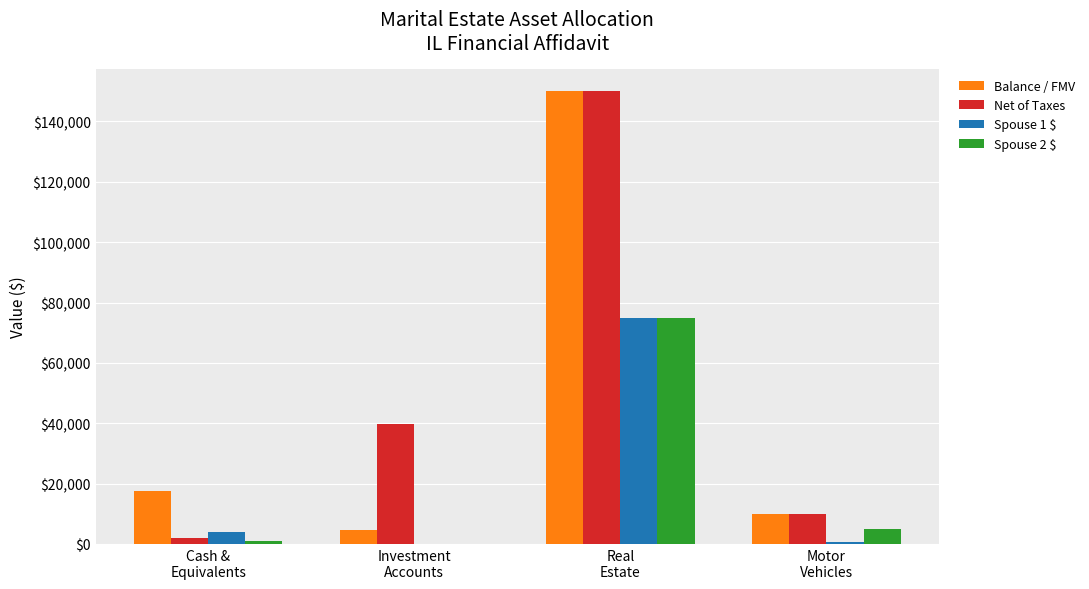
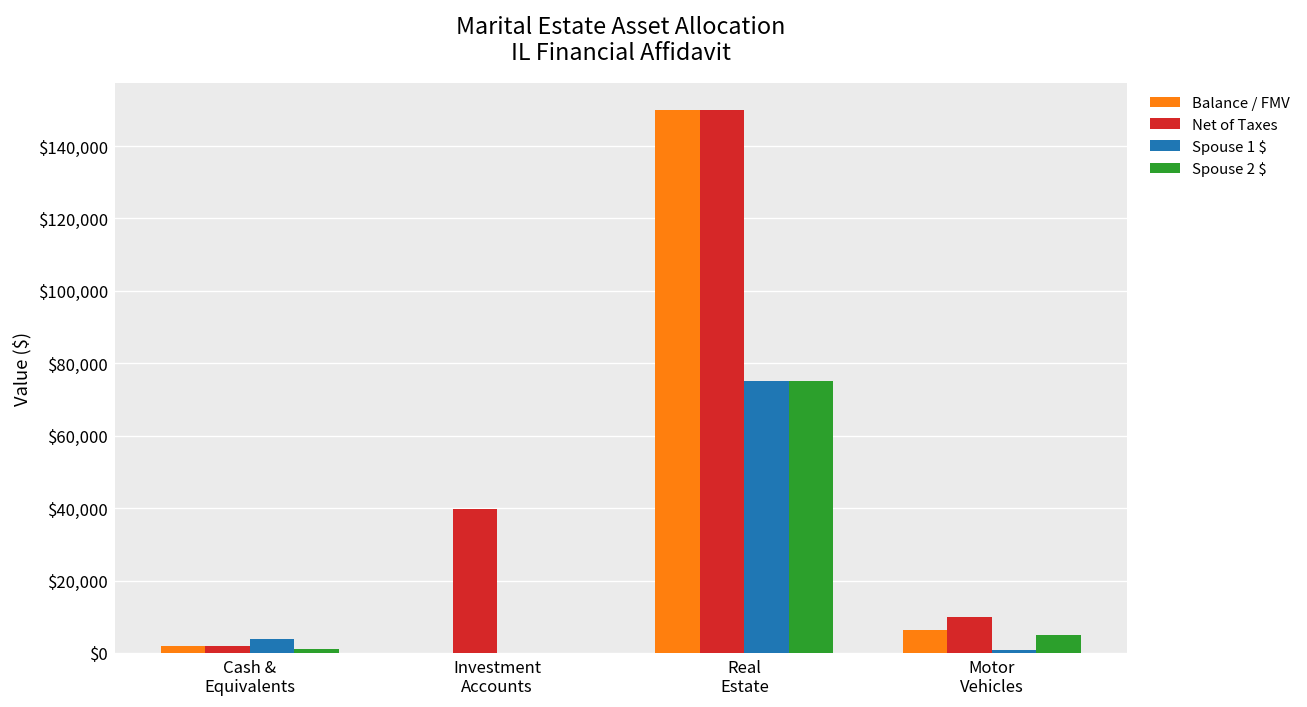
  {
    "Balance / FMV": {
-     "Cash & Equivalents": "$18,000",
-     "Investment Accounts": "$5,000",
+     "Cash & Equivalents": "$2,000",
+     "Investment Accounts": "$0",
      "Real Estate": "$150,000",
-     "Motor Vehicles": "$10,000"
+     "Motor Vehicles": "$6,000"
    },
    "Net of Taxes": {
      "Cash & Equivalents": "$2,000",
      "Investment Accounts": "$40,000",
      "Real Estate": "$150,000",
      "Motor Vehicles": "$10,000"
    },
    "Spouse 1 $": {
      "Cash & Equivalents": "$4,000",
      "Investment Accounts": "$0",
      "Real Estate": "$75,000"
    },
    "Spouse 2 $": {
      "Cash & Equivalents": "$1,000",
      "Investment Accounts": "$0",
      "Real Estate": "$75,000",
      "Motor Vehicles": "$5,000"
    }
  }
